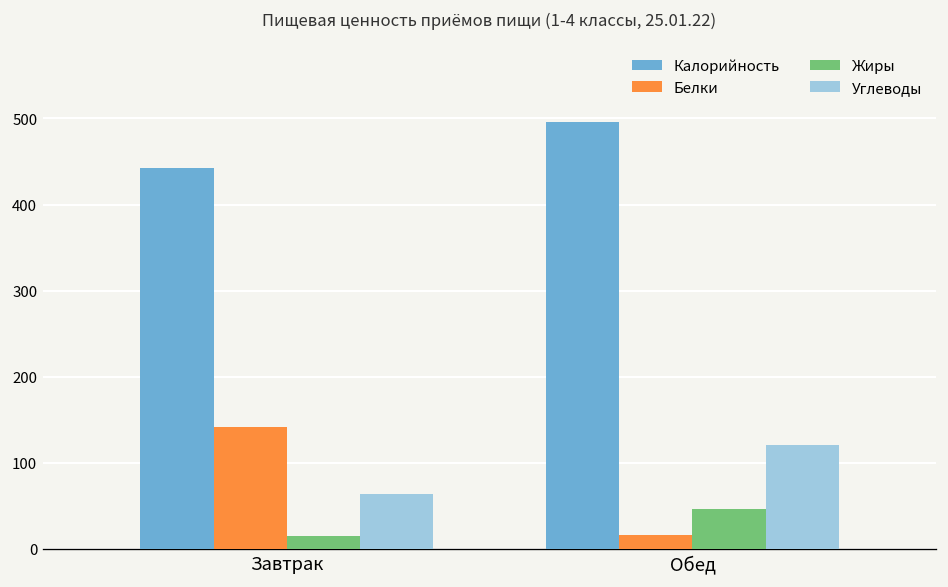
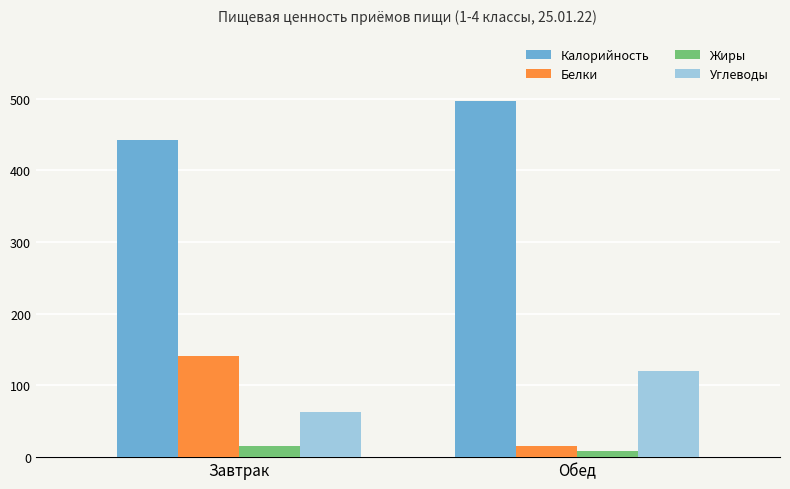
  {
    "Белки": {
      "Завтрак": 140,
      "Обед": 20
    },
    "Жиры": {
      "Завтрак": 20,
-     "Обед": 50
+     "Обед": 10
    }
  }
